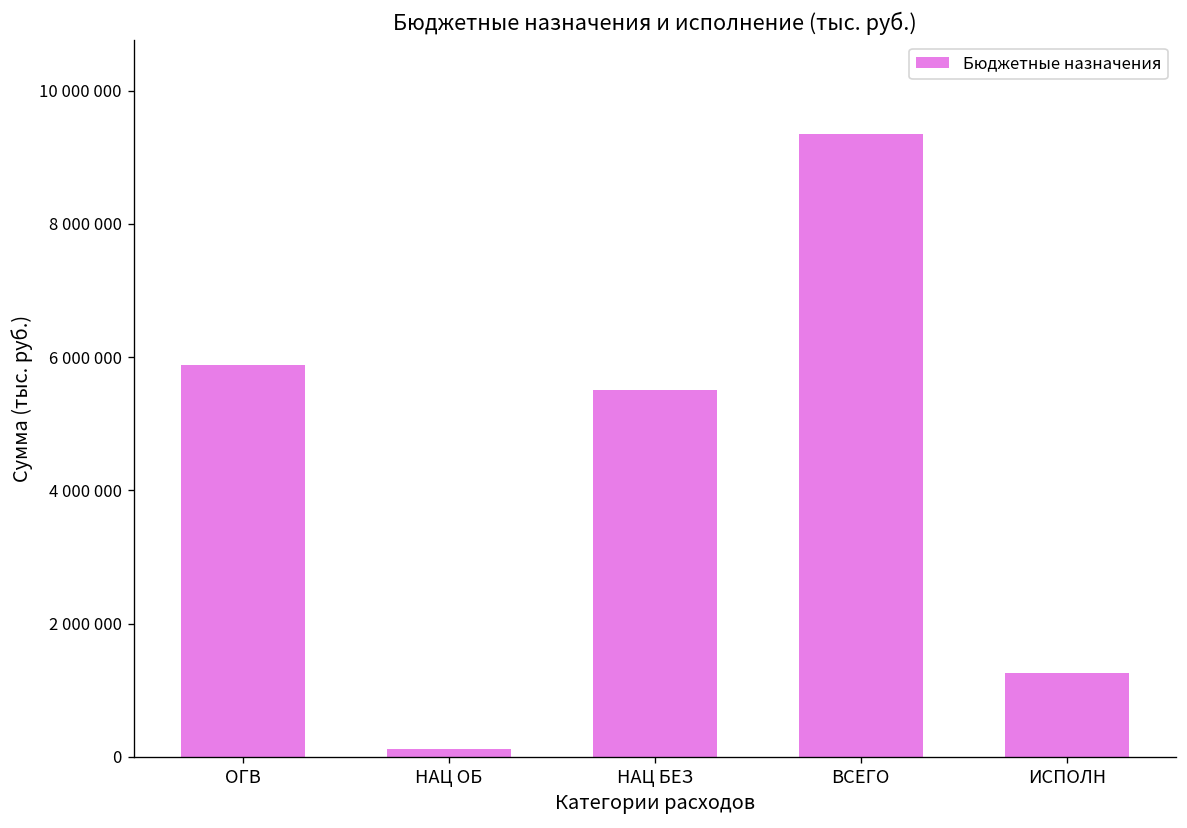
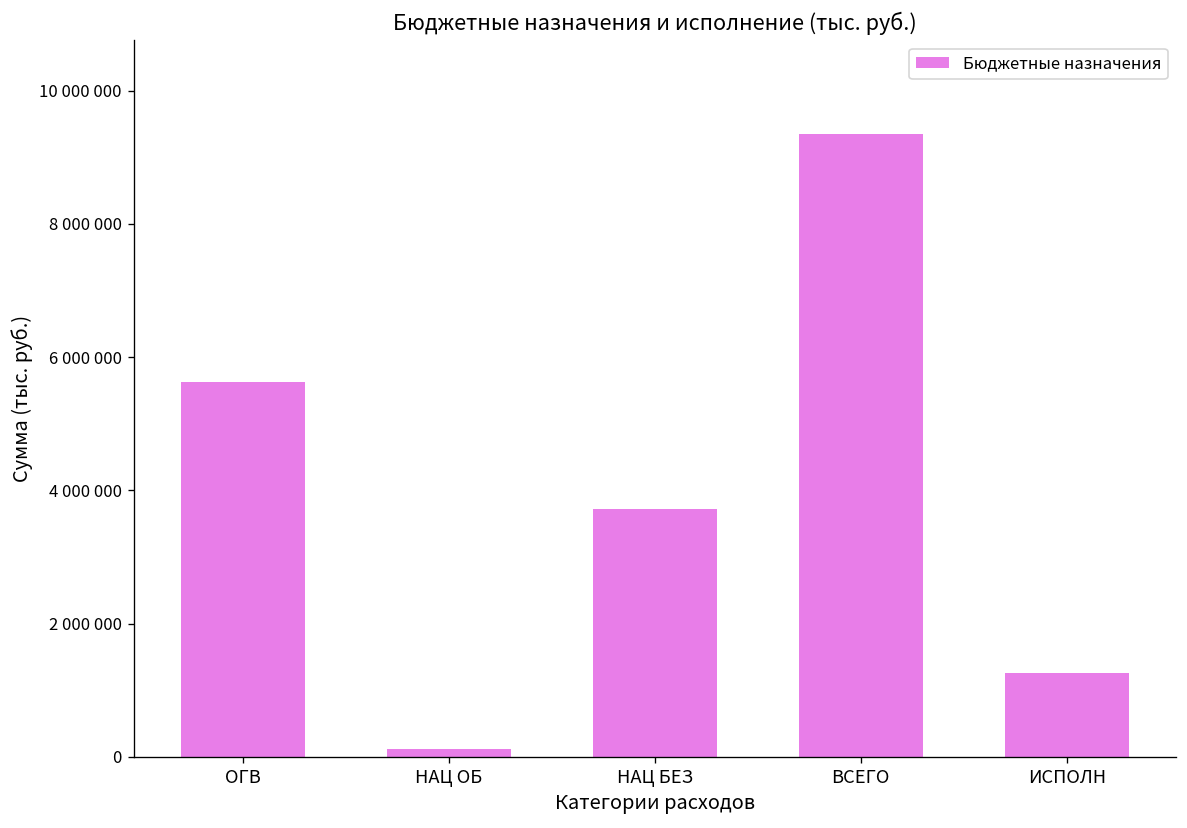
  {
-   "ОГВ": 5900000,
+   "ОГВ": 5600000,
    "НАЦ ОБ": 100000,
-   "НАЦ БЕЗ": 5500000,
+   "НАЦ БЕЗ": 3700000,
    "ВСЕГО": 9400000,
    "ИСПОЛН": 1300000
  }
